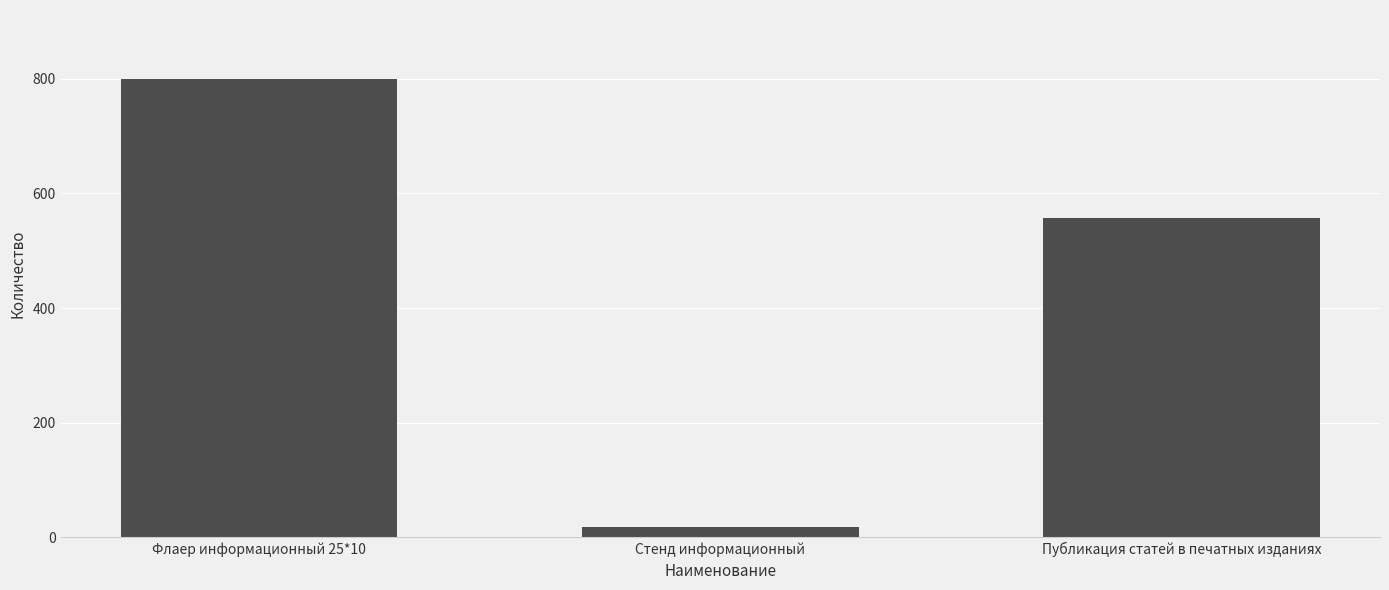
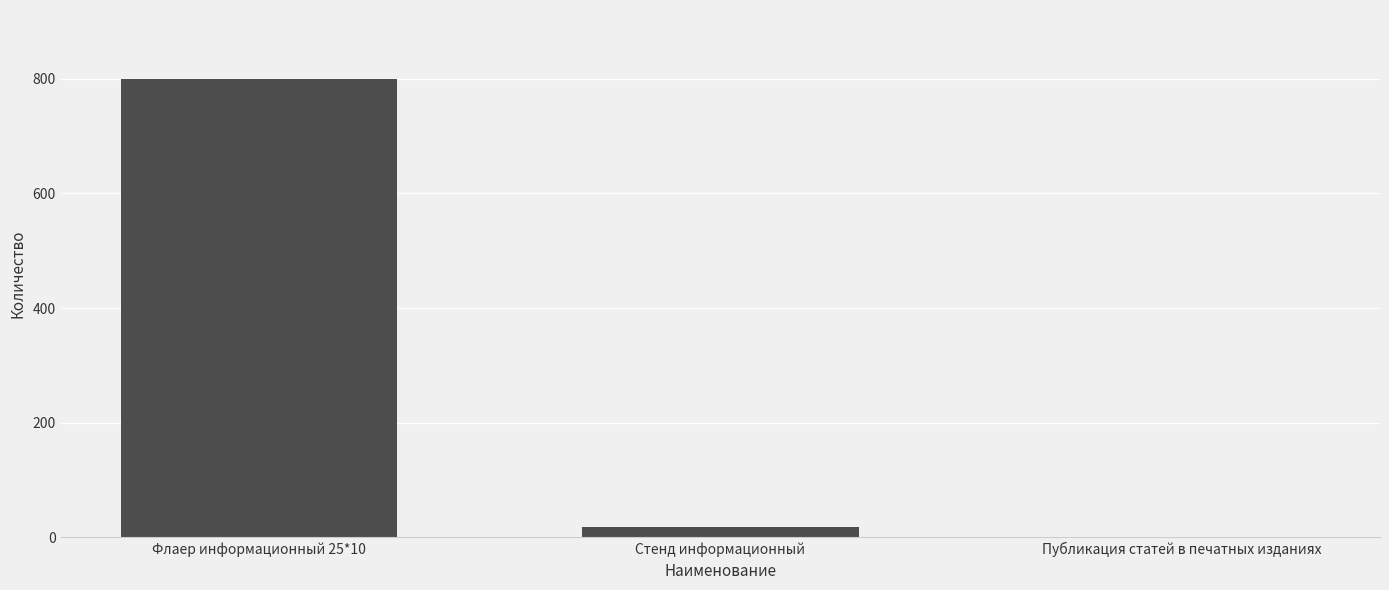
  {
    "Флаер информационный 25*10": 800,
    "Стенд информационный": 20,
-   "Публикация статей в печатных изданиях": 560
+   "Публикация статей в печатных изданиях": 0
  }
